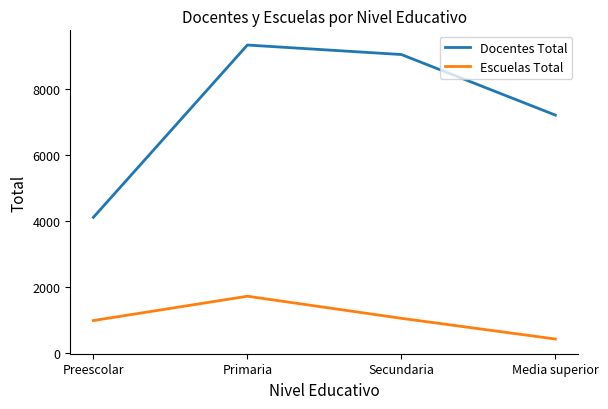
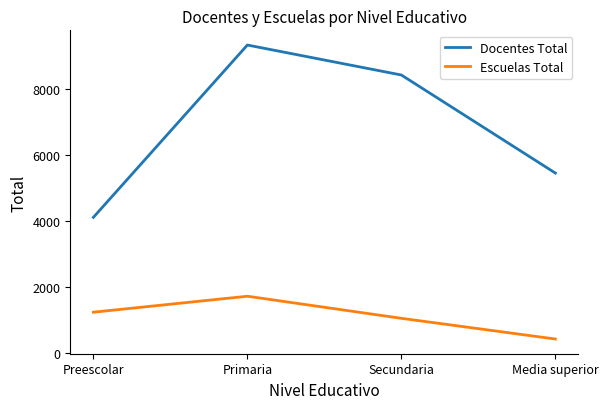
  {
    "Docentes Total": {
      "Preescolar": 4100,
      "Primaria": 9300,
-     "Secundaria": 9000,
-     "Media superior": 7200
+     "Secundaria": 8400,
+     "Media superior": 5500
    },
    "Escuelas Total": {
-     "Preescolar": 1000,
+     "Preescolar": 1200,
      "Primaria": 1700,
      "Secundaria": 1000,
      "Media superior": 400
    }
  }
